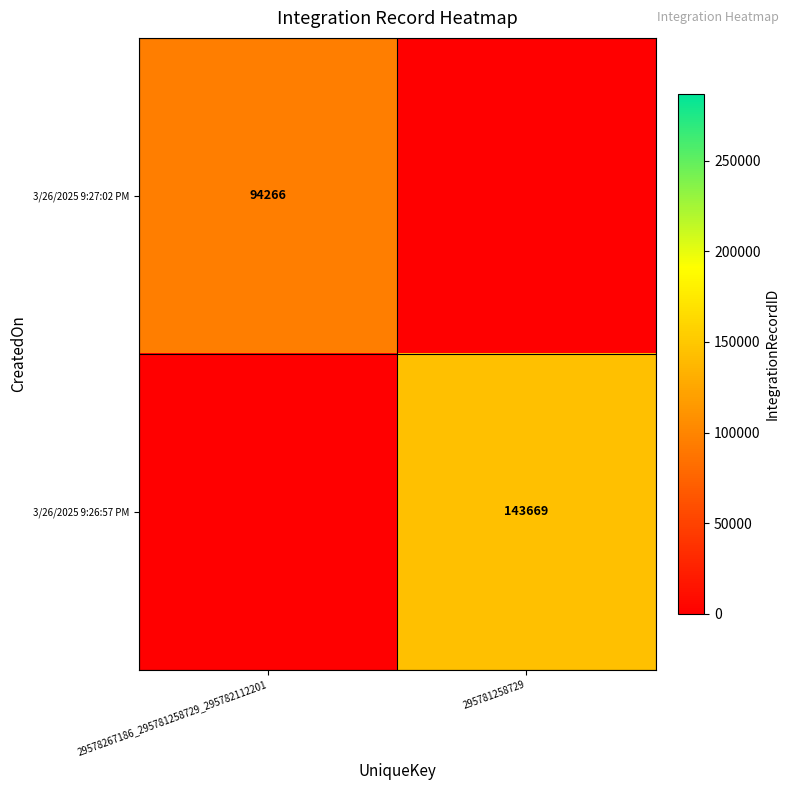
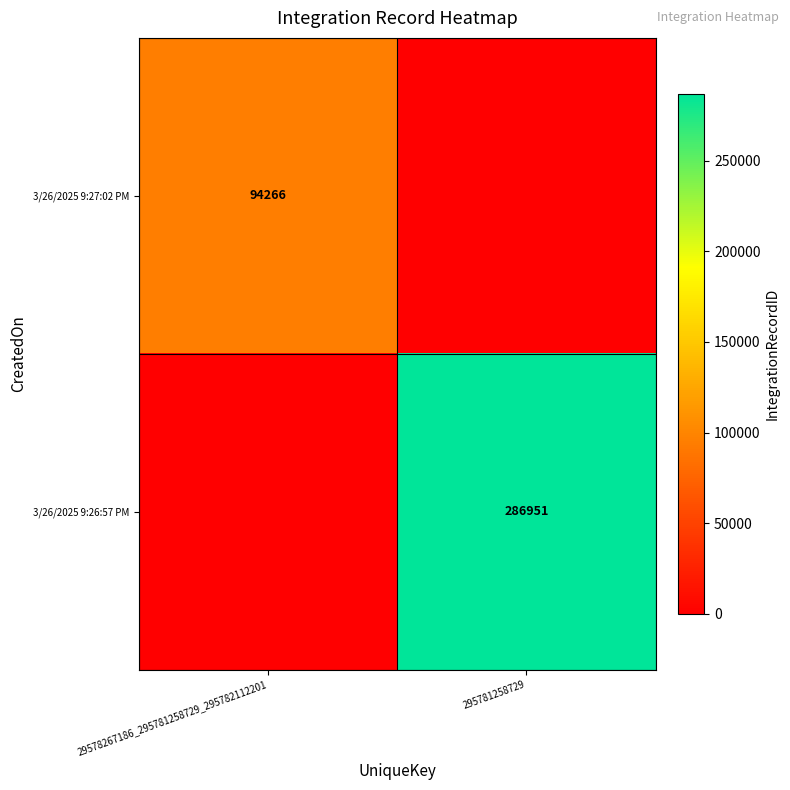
  {
    "3/26/2025 9:27:02 PM": {
      "29578267186_295781258729_295782112201": 94266
    },
    "3/26/2025 9:26:57 PM": {
-     "295781258729": 143669
+     "295781258729": 286951
    }
  }
